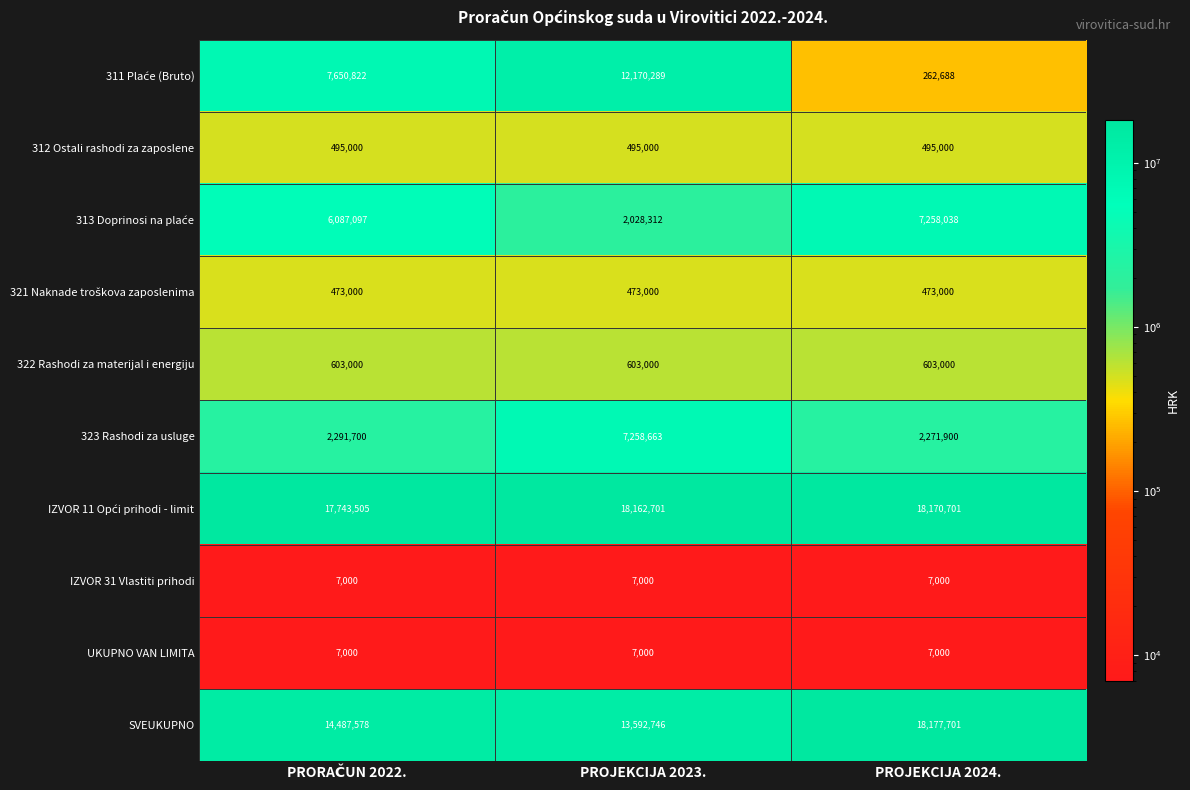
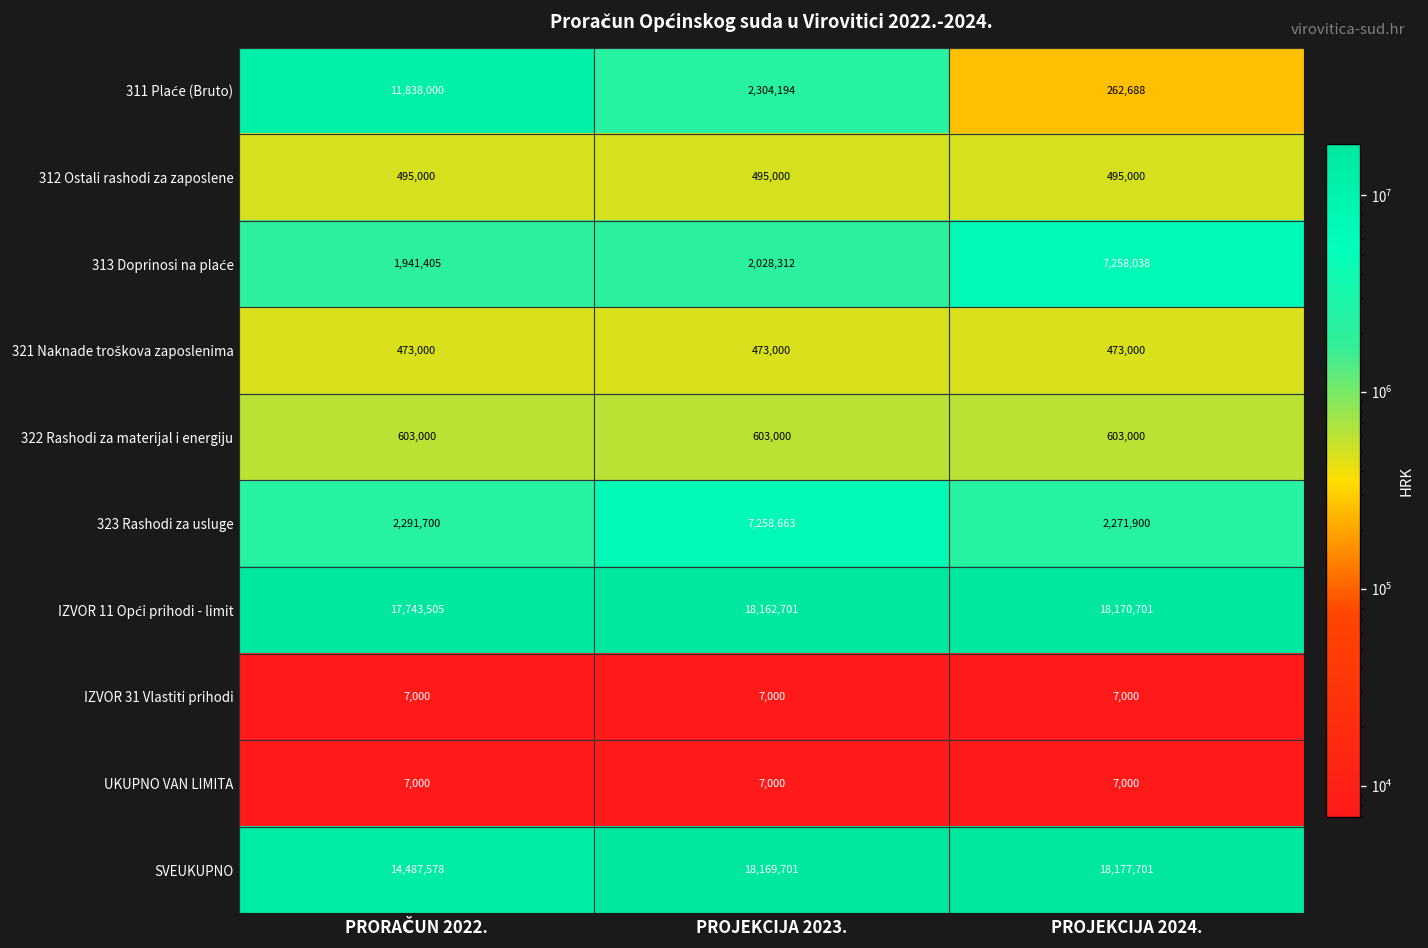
  {
    "311 Plaće (Bruto)": {
-     "PRORAČUN 2022.": "7,650,822",
-     "PROJEKCIJA 2023.": "12,170,289",
+     "PRORAČUN 2022.": "11,838,000",
+     "PROJEKCIJA 2023.": "2,304,194",
      "PROJEKCIJA 2024.": "262,688"
    },
    "312 Ostali rashodi za zaposlene": {
      "PRORAČUN 2022.": "495,000",
      "PROJEKCIJA 2023.": "495,000",
      "PROJEKCIJA 2024.": "495,000"
    },
    "313 Doprinosi na plaće": {
-     "PRORAČUN 2022.": "6,087,097",
+     "PRORAČUN 2022.": "1,941,405",
      "PROJEKCIJA 2023.": "2,028,312",
      "PROJEKCIJA 2024.": "7,258,038"
    },
    "321 Naknade troškova zaposlenima": {
      "PRORAČUN 2022.": "473,000",
      "PROJEKCIJA 2023.": "473,000",
      "PROJEKCIJA 2024.": "473,000"
    },
    "322 Rashodi za materijal i energiju": {
      "PRORAČUN 2022.": "603,000",
      "PROJEKCIJA 2023.": "603,000",
      "PROJEKCIJA 2024.": "603,000"
    },
    "323 Rashodi za usluge": {
      "PRORAČUN 2022.": "2,291,700",
      "PROJEKCIJA 2023.": "7,258,663",
      "PROJEKCIJA 2024.": "2,271,900"
    },
    "IZVOR 11 Opći prihodi - limit": {
      "PRORAČUN 2022.": "17,743,505",
      "PROJEKCIJA 2023.": "18,162,701",
      "PROJEKCIJA 2024.": "18,170,701"
    },
    "IZVOR 31 Vlastiti prihodi": {
      "PRORAČUN 2022.": "7,000",
      "PROJEKCIJA 2023.": "7,000",
      "PROJEKCIJA 2024.": "7,000"
    },
    "UKUPNO VAN LIMITA": {
      "PRORAČUN 2022.": "7,000",
      "PROJEKCIJA 2023.": "7,000",
      "PROJEKCIJA 2024.": "7,000"
    },
    "SVEUKUPNO": {
      "PRORAČUN 2022.": "14,487,578",
-     "PROJEKCIJA 2023.": "13,592,746",
+     "PROJEKCIJA 2023.": "18,169,701",
      "PROJEKCIJA 2024.": "18,177,701"
    }
  }
